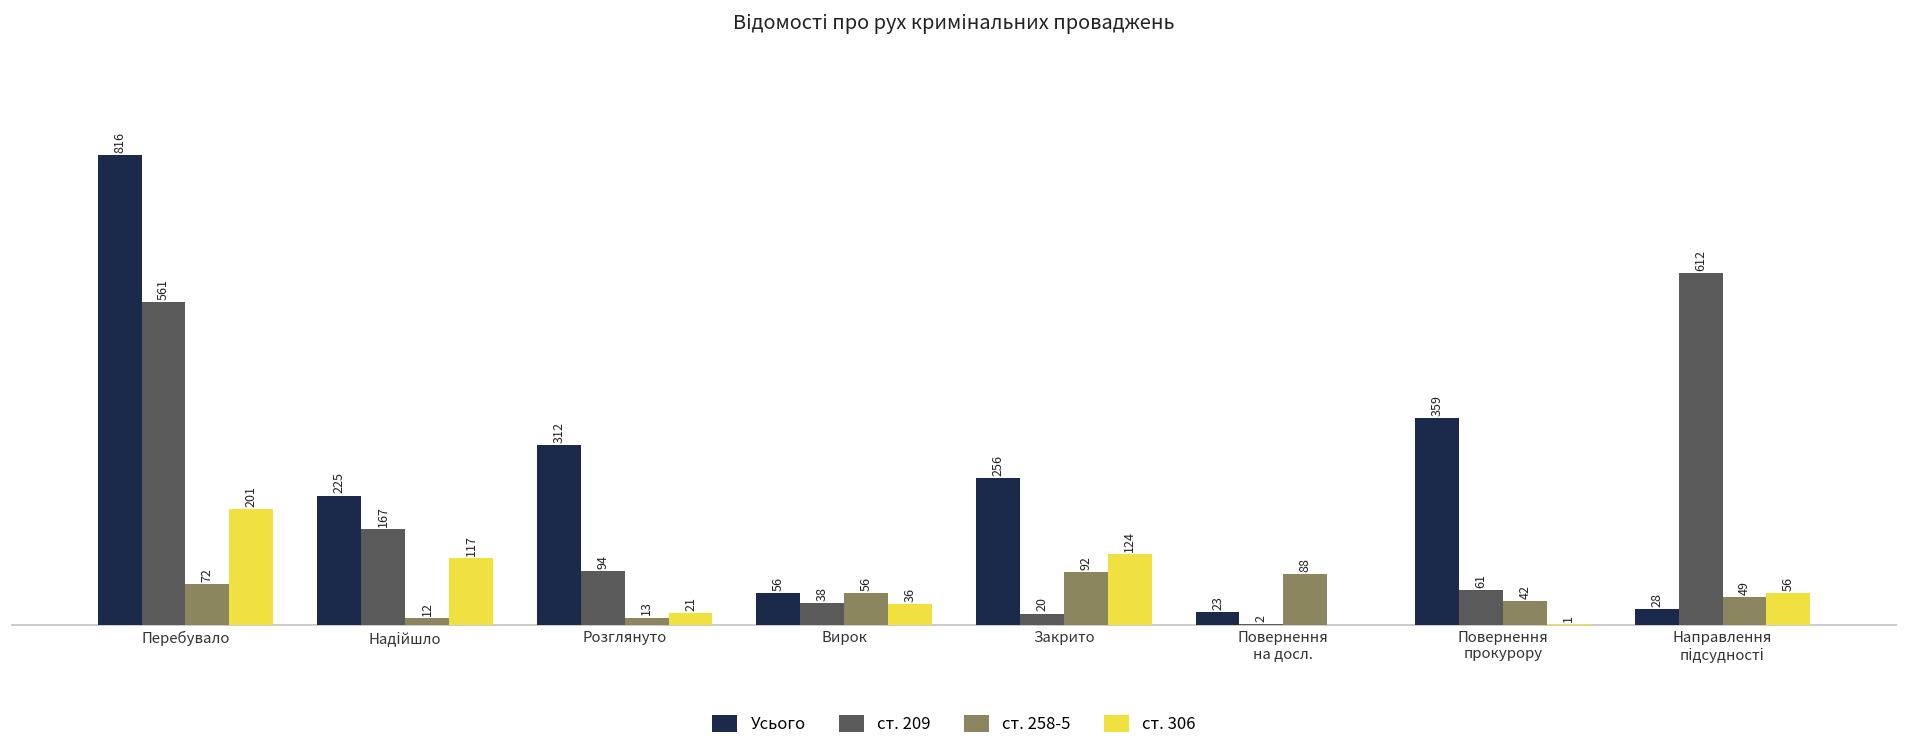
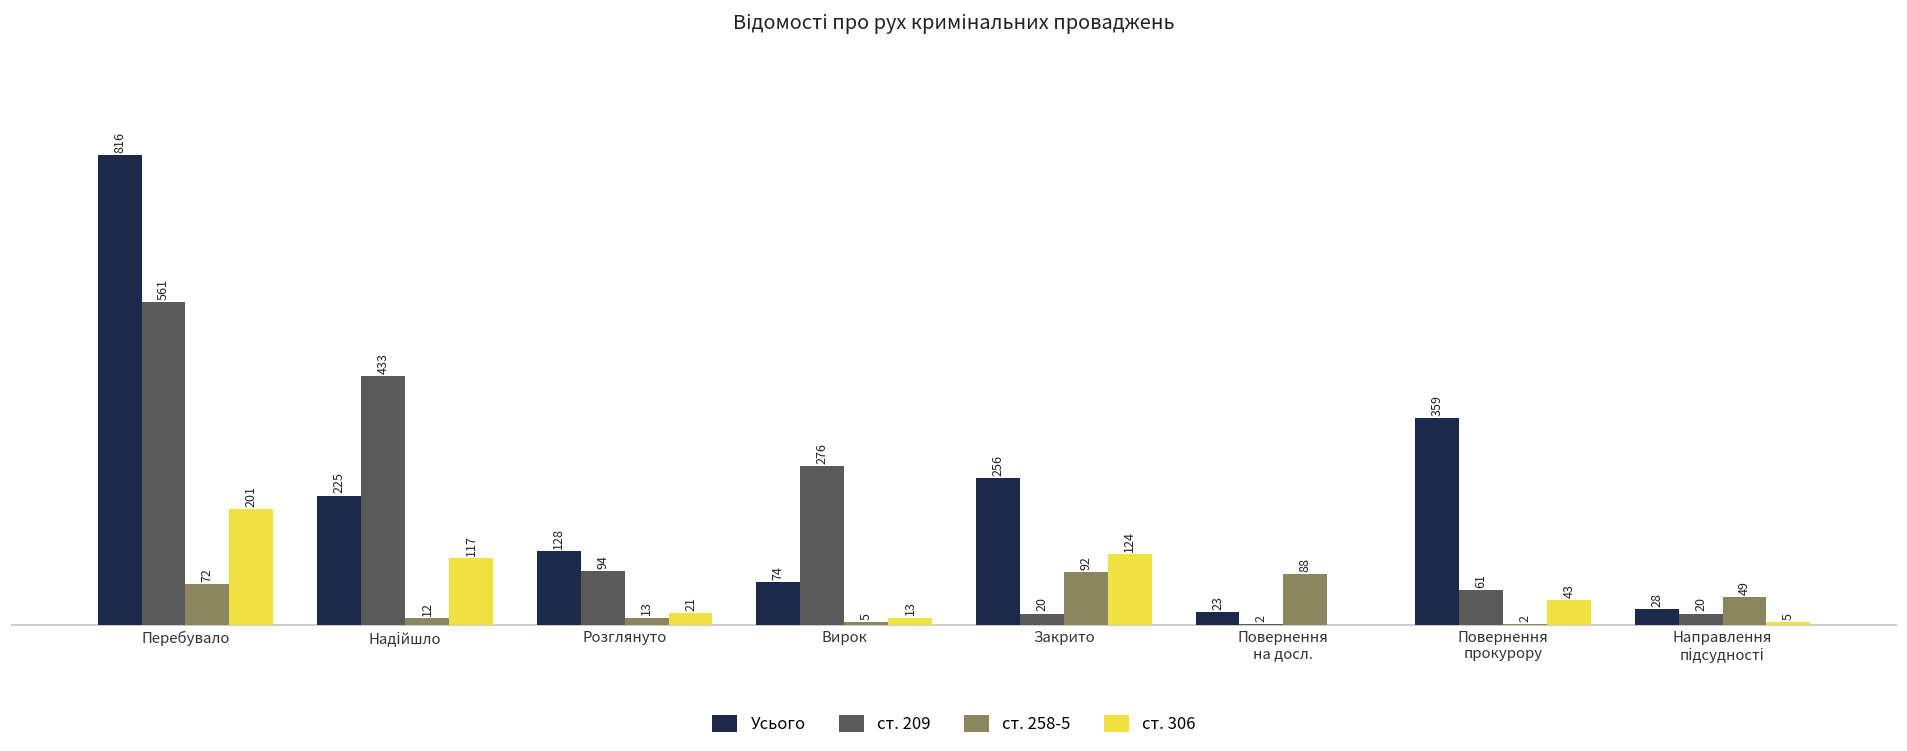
  {
    "Усього": {
      "Перебувало": 816,
      "Надійшло": 225,
-     "Розглянуто": 312,
-     "Вирок": 56,
+     "Розглянуто": 128,
+     "Вирок": 74,
      "Закрито": 256,
      "Повернення на досл.": 23,
      "Повернення прокурору": 359,
      "Направлення підсудності": 28
    },
    "ст. 209": {
      "Перебувало": 561,
-     "Надійшло": 167,
+     "Надійшло": 433,
      "Розглянуто": 94,
-     "Вирок": 38,
+     "Вирок": 276,
      "Закрито": 20,
      "Повернення на досл.": 2,
      "Повернення прокурору": 61,
-     "Направлення підсудності": 612
+     "Направлення підсудності": 20
    },
    "ст. 258-5": {
      "Перебувало": 72,
      "Надійшло": 12,
      "Розглянуто": 13,
-     "Вирок": 56,
+     "Вирок": 5,
      "Закрито": 92,
      "Повернення на досл.": 88,
-     "Повернення прокурору": 42,
+     "Повернення прокурору": 2,
      "Направлення підсудності": 49
    },
    "ст. 306": {
      "Перебувало": 201,
      "Надійшло": 117,
      "Розглянуто": 21,
-     "Вирок": 36,
+     "Вирок": 13,
      "Закрито": 124,
-     "Повернення прокурору": 1,
-     "Направлення підсудності": 56
+     "Повернення прокурору": 43,
+     "Направлення підсудності": 5
    }
  }
